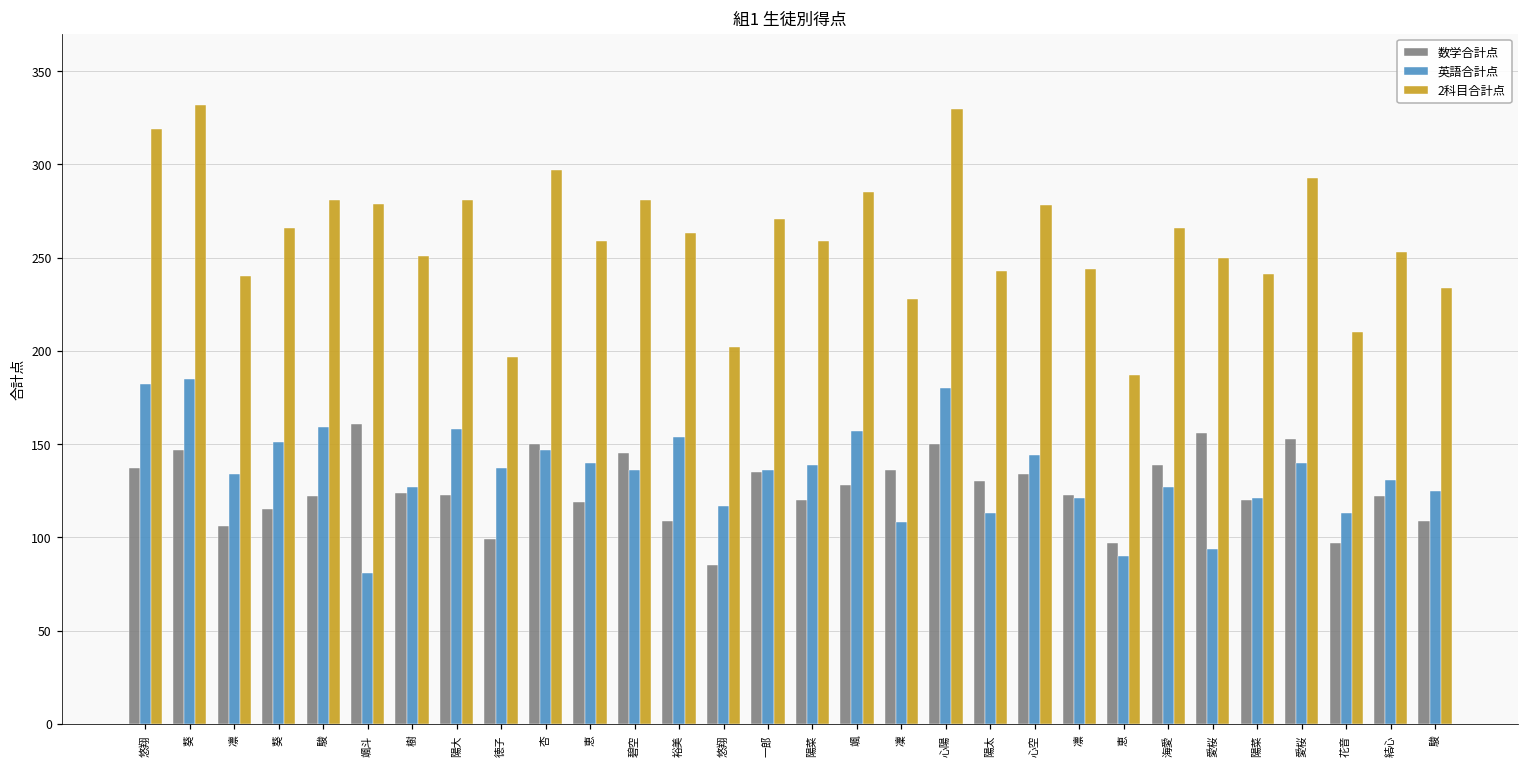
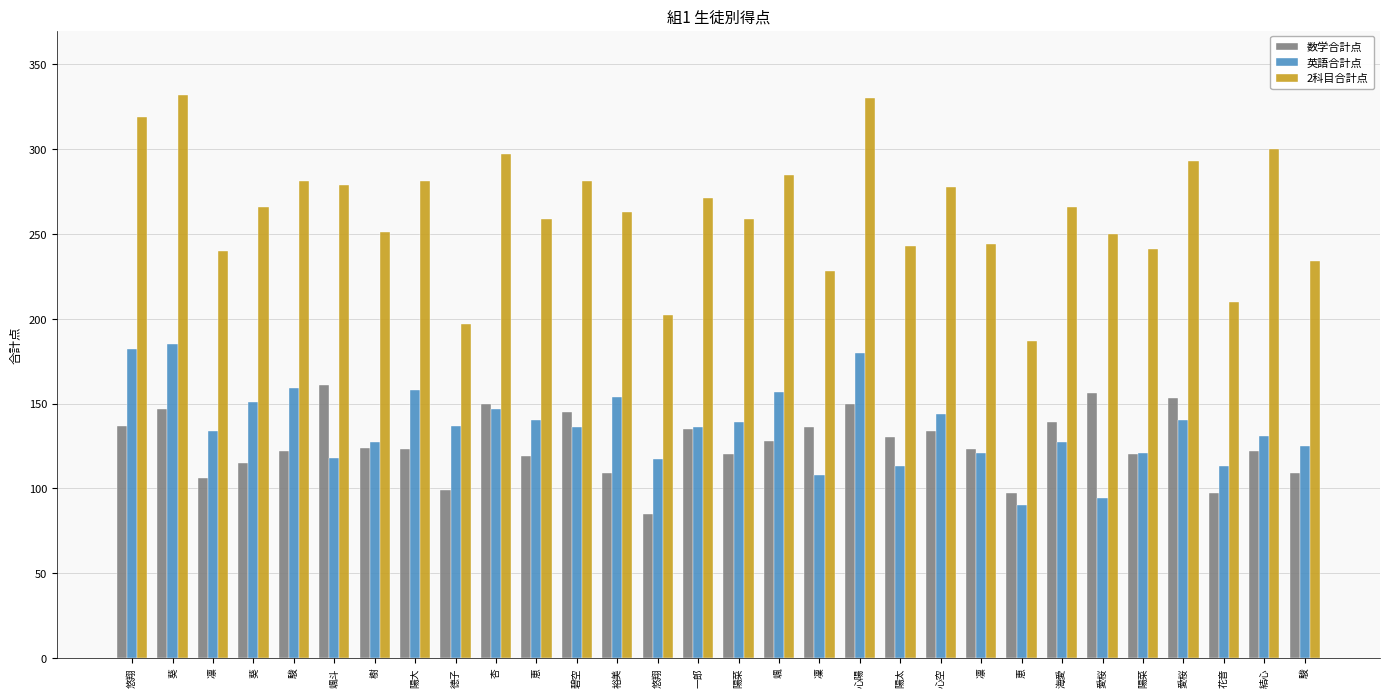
  {
    "数学合計点": {
      "颯斗": 161,
      "樹": 124,
      "陽大": 123,
      "徳子": 99,
      "杏": 150,
      "碧空": 145,
      "裕美": 109,
      "一郎": 135,
      "颯": 128,
      "凜": 136,
      "心陽": 150,
      "陽太": 130,
      "心空": 134,
      "海愛": 139,
      "花音": 97,
      "結心": 122
    },
    "英語合計点": {
-     "颯斗": 81,
+     "颯斗": 118,
      "樹": 127,
      "陽大": 158,
      "徳子": 137,
      "杏": 147,
      "碧空": 136,
      "裕美": 154,
      "一郎": 136,
      "颯": 157,
      "凜": 108,
      "心陽": 180,
      "陽太": 113,
      "心空": 144,
      "海愛": 127,
      "花音": 113,
      "結心": 131
    },
    "2科目合計点": {
      "颯斗": 279,
      "樹": 251,
      "陽大": 281,
      "徳子": 197,
      "杏": 297,
      "碧空": 281,
      "裕美": 263,
      "一郎": 271,
      "颯": 285,
      "凜": 228,
      "心陽": 330,
      "陽太": 243,
      "心空": 278,
      "海愛": 266,
      "花音": 210,
-     "結心": 253
+     "結心": 300
    }
  }
